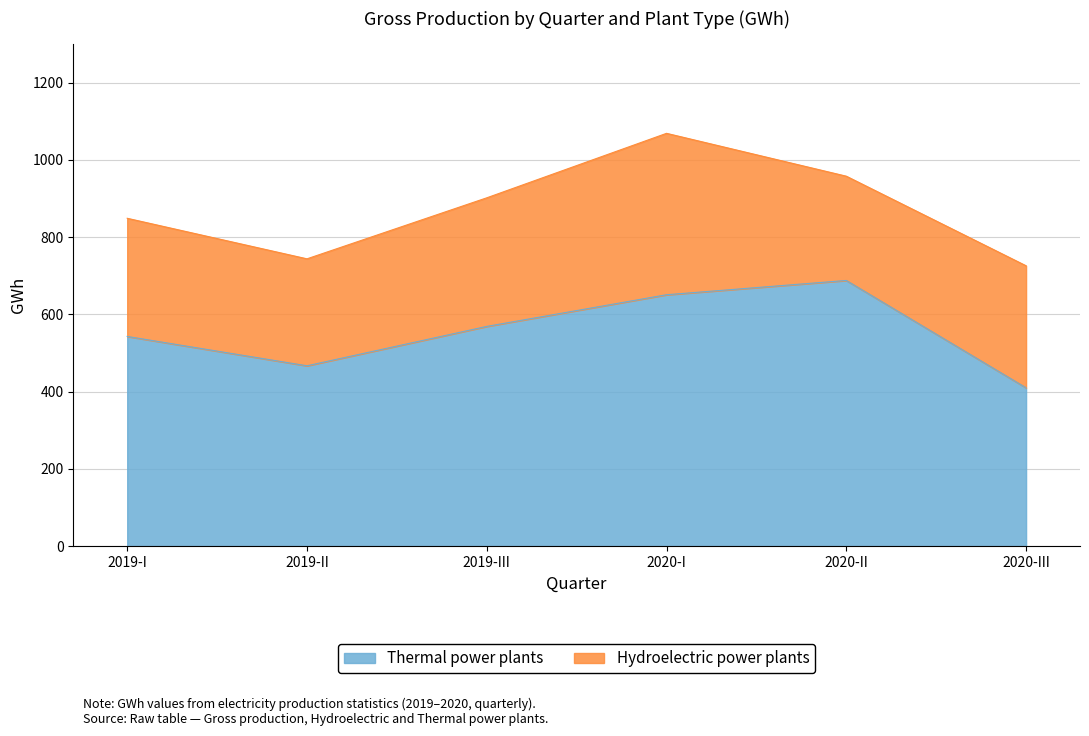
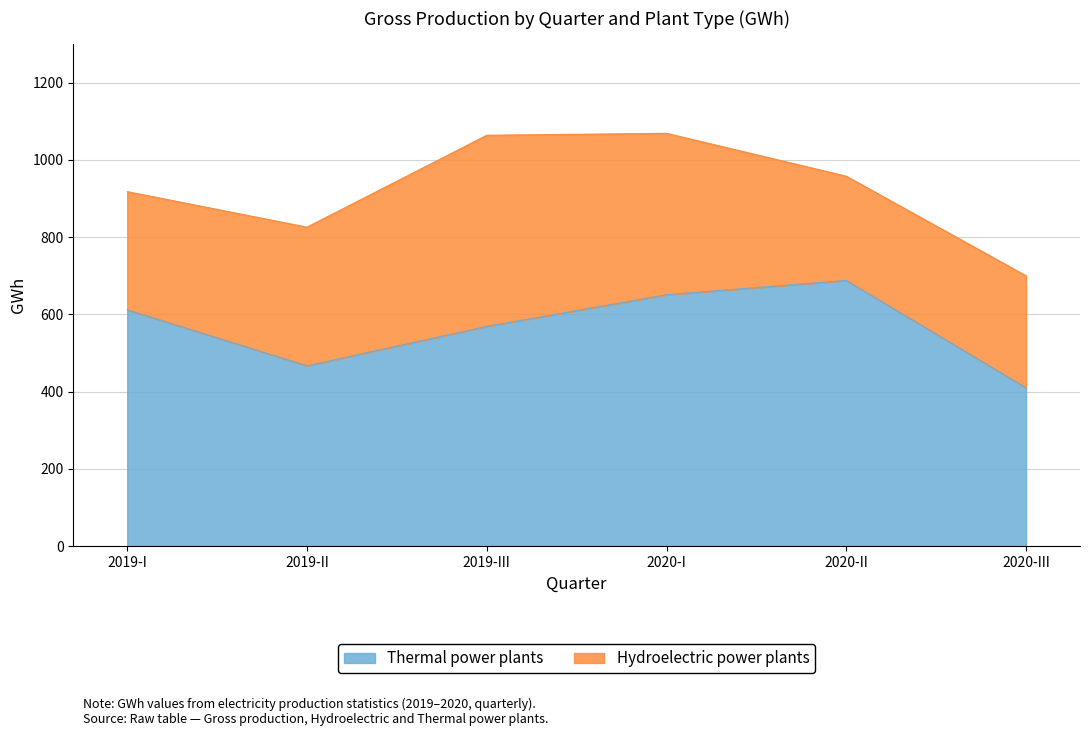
  {
    "Thermal power plants": {
-     "2019-I": 540,
+     "2019-I": 610,
      "2019-II": 470,
      "2019-III": 570,
      "2020-I": 650,
      "2020-II": 690,
      "2020-III": 410
    },
    "Hydroelectric power plants": {
      "2019-I": 310,
-     "2019-II": 280,
-     "2019-III": 330,
+     "2019-II": 360,
+     "2019-III": 500,
      "2020-I": 420,
      "2020-II": 270,
-     "2020-III": 320
+     "2020-III": 290
    }
  }
